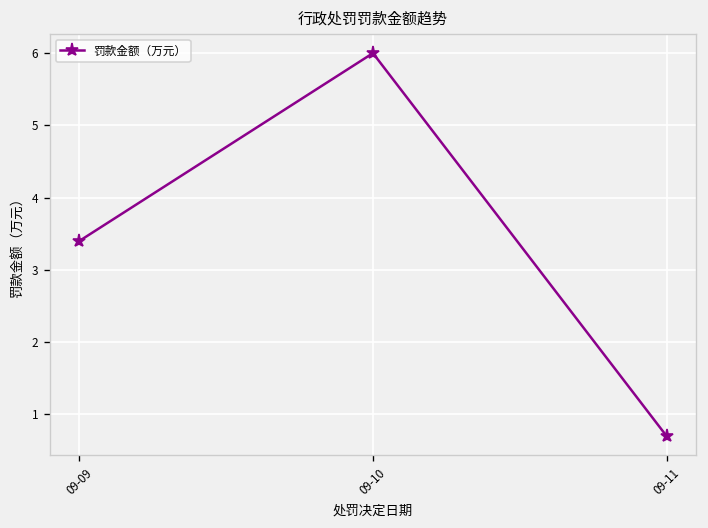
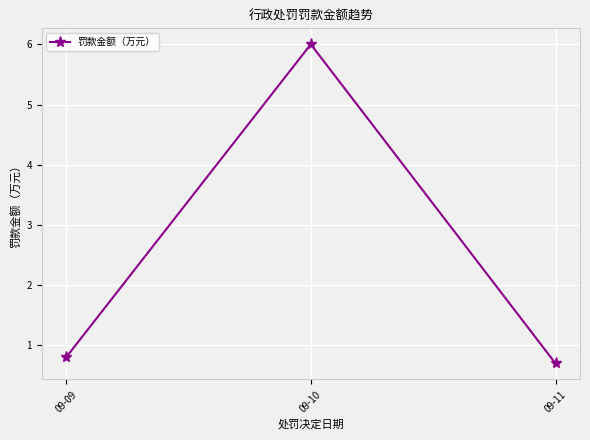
  {
-   "09-09": 3.4,
+   "09-09": 0.8,
    "09-10": 6.0,
    "09-11": 0.7
  }
